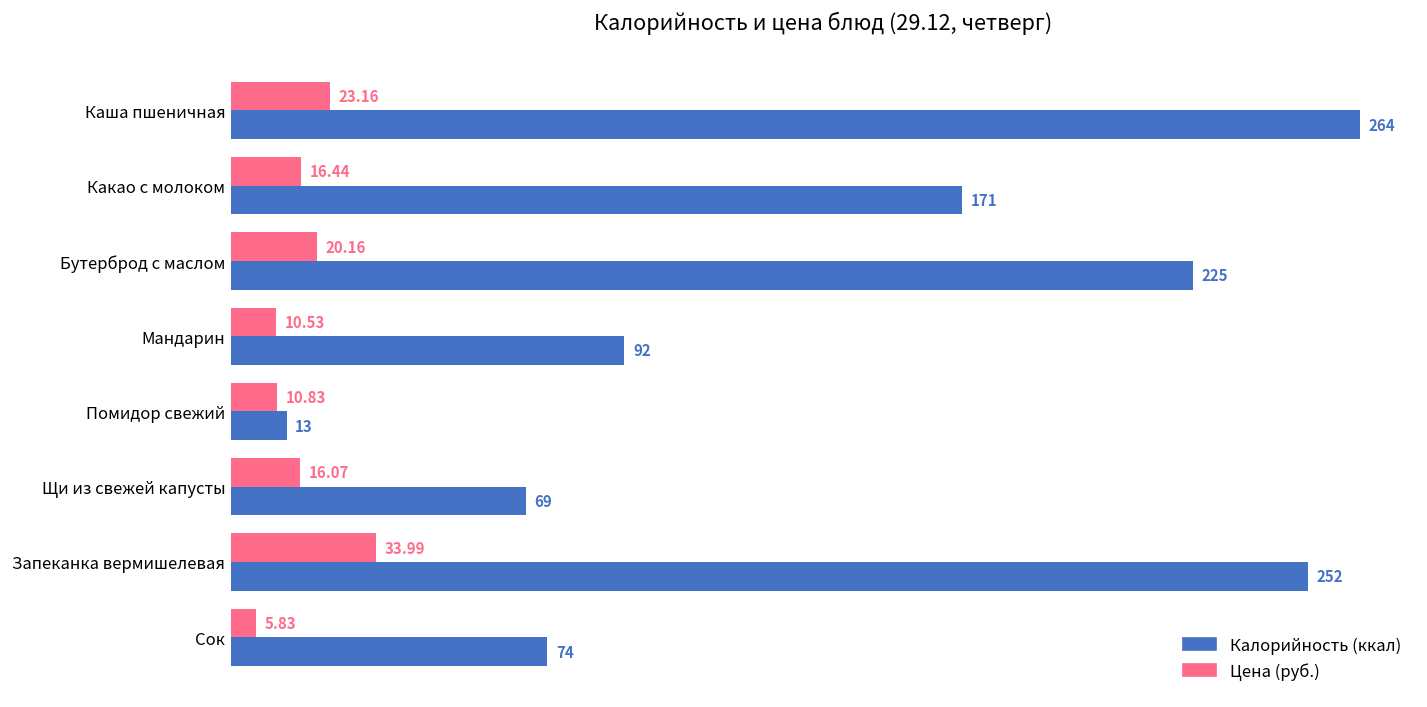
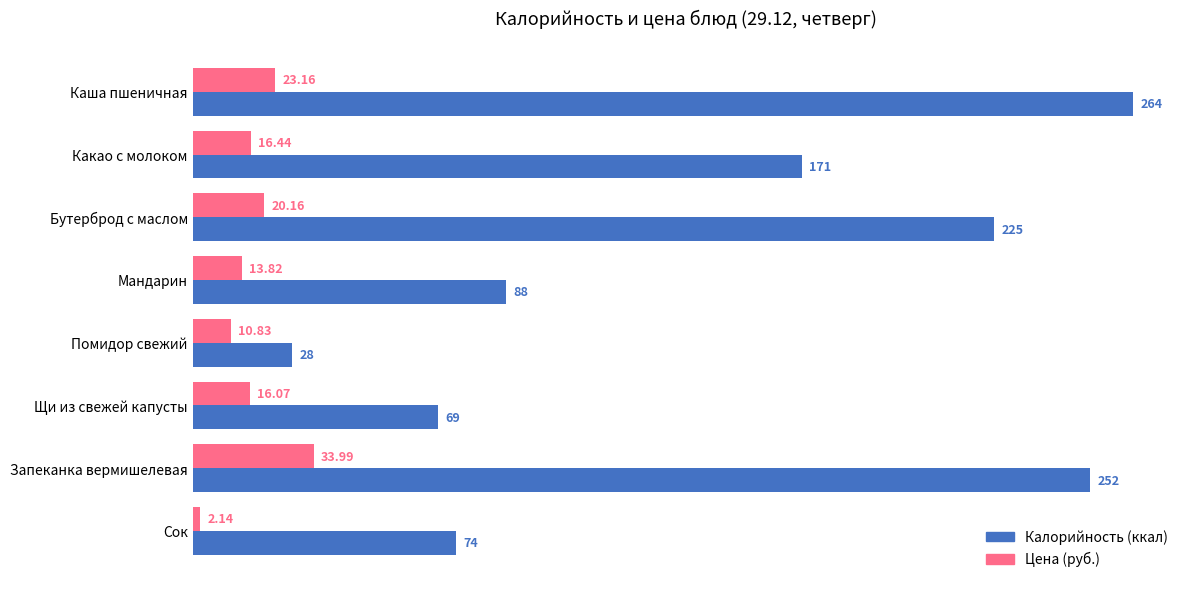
  {
    "Калорийность (ккал)": {
      "Каша пшеничная": 264,
      "Какао с молоком": 171,
      "Бутерброд с маслом": 225,
-     "Мандарин": 92,
-     "Помидор свежий": 13,
+     "Мандарин": 88,
+     "Помидор свежий": 28,
      "Щи из свежей капусты": 69,
      "Запеканка вермишелевая": 252,
      "Сок": 74
    },
    "Цена (руб.)": {
      "Каша пшеничная": 23.16,
      "Какао с молоком": 16.44,
      "Бутерброд с маслом": 20.16,
-     "Мандарин": 10.53,
+     "Мандарин": 13.82,
      "Помидор свежий": 10.83,
      "Щи из свежей капусты": 16.07,
      "Запеканка вермишелевая": 33.99,
-     "Сок": 5.83
+     "Сок": 2.14
    }
  }
